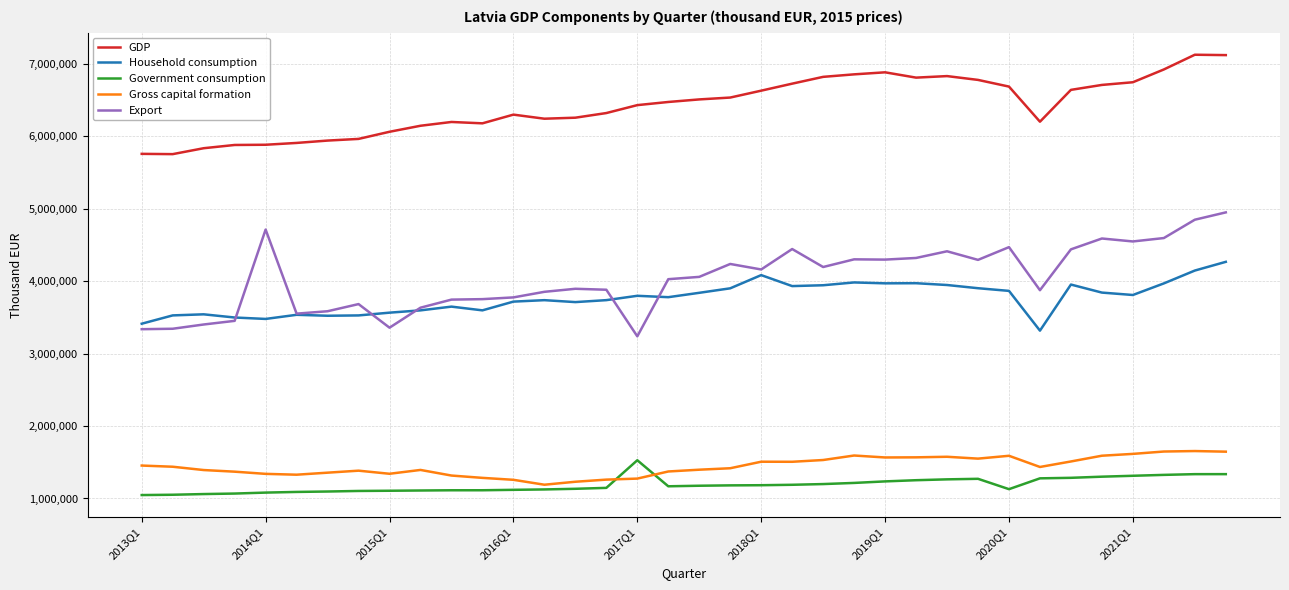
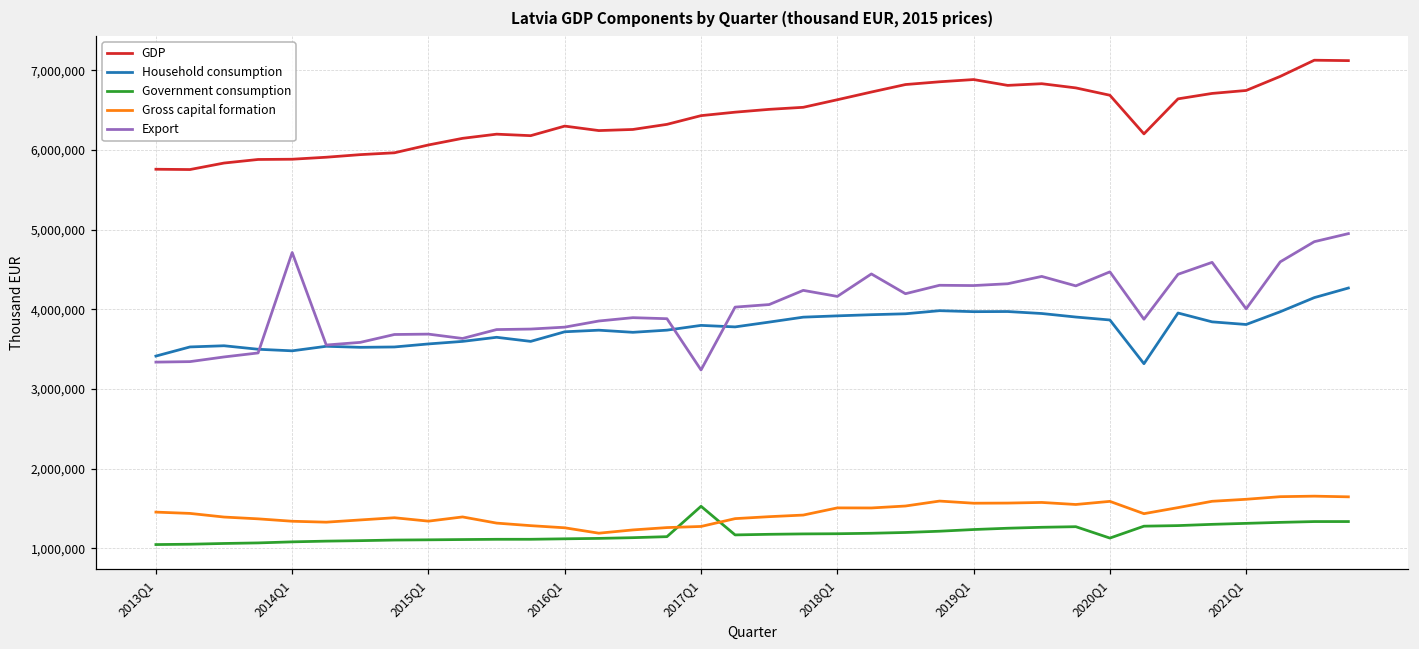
  {
    "GDP": {
      "2013Q1": "5,800,000",
      "2014Q1": "5,900,000",
      "2015Q1": "6,100,000",
      "2016Q1": "6,300,000",
      "2017Q1": "6,400,000",
      "2018Q1": "6,600,000",
      "2019Q1": "6,900,000",
      "2020Q1": "6,700,000",
      "2021Q1": "6,700,000"
    },
    "Household consumption": {
      "2013Q1": "3,400,000",
      "2014Q1": "3,500,000",
      "2015Q1": "3,600,000",
      "2016Q1": "3,700,000",
      "2017Q1": "3,800,000",
-     "2018Q1": "4,100,000",
+     "2018Q1": "3,900,000",
      "2019Q1": "4,000,000",
      "2020Q1": "3,900,000",
      "2021Q1": "3,800,000"
    },
    "Government consumption": {
      "2013Q1": "1,000,000",
      "2014Q1": "1,100,000",
      "2015Q1": "1,100,000",
      "2016Q1": "1,100,000",
      "2017Q1": "1,500,000",
      "2018Q1": "1,200,000",
      "2019Q1": "1,200,000",
      "2020Q1": "1,100,000",
      "2021Q1": "1,300,000"
    },
    "Gross capital formation": {
      "2013Q1": "1,500,000",
      "2014Q1": "1,300,000",
      "2015Q1": "1,300,000",
      "2016Q1": "1,300,000",
      "2017Q1": "1,300,000",
      "2018Q1": "1,500,000",
      "2019Q1": "1,600,000",
      "2020Q1": "1,600,000",
      "2021Q1": "1,600,000"
    },
    "Export": {
      "2013Q1": "3,300,000",
      "2014Q1": "4,700,000",
-     "2015Q1": "3,400,000",
+     "2015Q1": "3,700,000",
      "2016Q1": "3,800,000",
      "2017Q1": "3,200,000",
      "2018Q1": "4,200,000",
      "2019Q1": "4,300,000",
      "2020Q1": "4,500,000",
-     "2021Q1": "4,500,000"
+     "2021Q1": "4,000,000"
    }
  }
